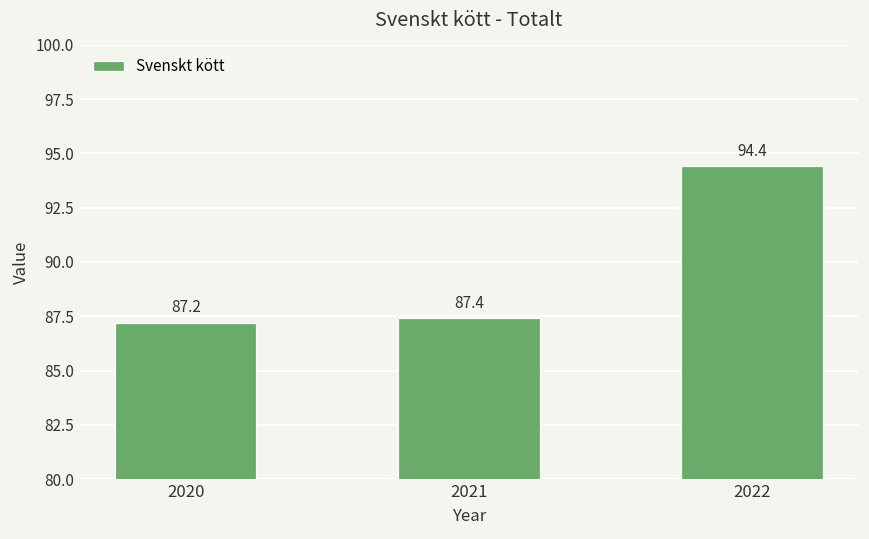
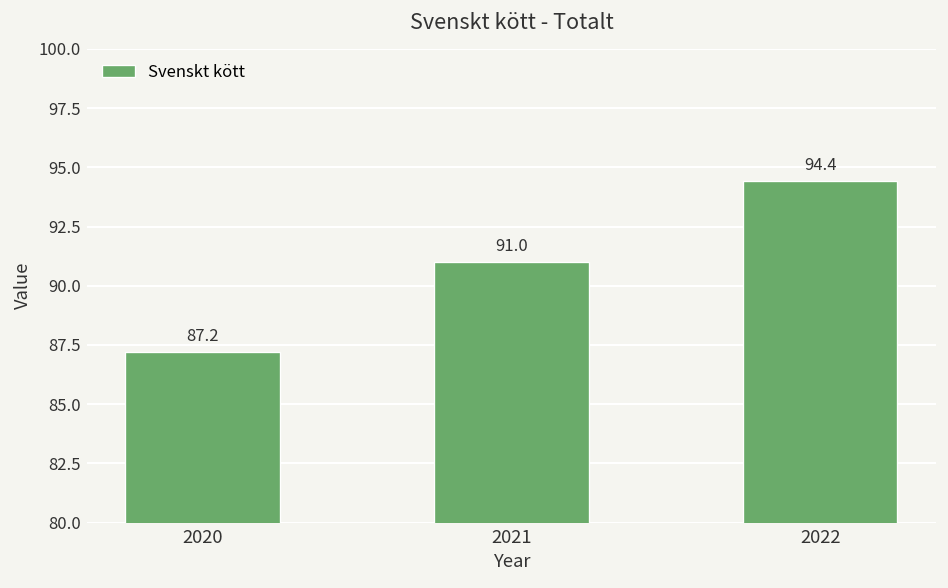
  {
    "2020": 87.2,
-   "2021": 87.4,
+   "2021": 91.0,
    "2022": 94.4
  }
